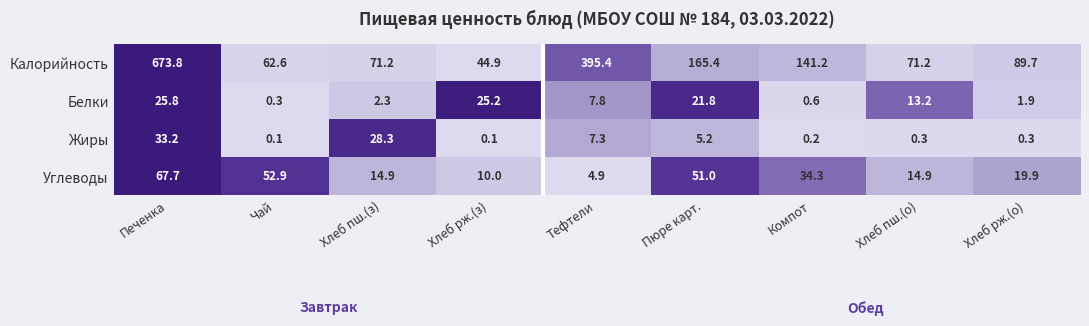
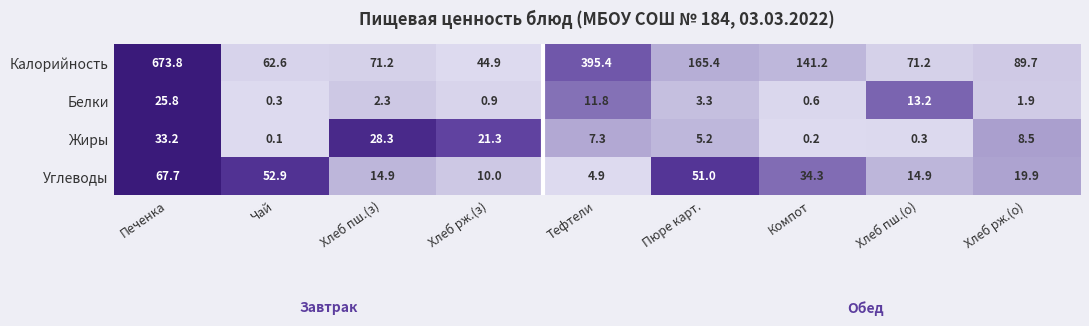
  {
    "Калорийность": {
      "Печенка": 673.8,
      "Чай": 62.6,
      "Хлеб пш.(з)": 71.2,
      "Хлеб рж.(з)": 44.9,
      "Тефтели": 395.4,
      "Пюре карт.": 165.4,
      "Компот": 141.2,
      "Хлеб пш.(о)": 71.2,
      "Хлеб рж.(о)": 89.7
    },
    "Белки": {
      "Печенка": 25.8,
      "Чай": 0.3,
      "Хлеб пш.(з)": 2.3,
-     "Хлеб рж.(з)": 25.2,
-     "Тефтели": 7.8,
-     "Пюре карт.": 21.8,
+     "Хлеб рж.(з)": 0.9,
+     "Тефтели": 11.8,
+     "Пюре карт.": 3.3,
      "Компот": 0.6,
      "Хлеб пш.(о)": 13.2,
      "Хлеб рж.(о)": 1.9
    },
    "Жиры": {
      "Печенка": 33.2,
      "Чай": 0.1,
      "Хлеб пш.(з)": 28.3,
-     "Хлеб рж.(з)": 0.1,
+     "Хлеб рж.(з)": 21.3,
      "Тефтели": 7.3,
      "Пюре карт.": 5.2,
      "Компот": 0.2,
      "Хлеб пш.(о)": 0.3,
-     "Хлеб рж.(о)": 0.3
+     "Хлеб рж.(о)": 8.5
    },
    "Углеводы": {
      "Печенка": 67.7,
      "Чай": 52.9,
      "Хлеб пш.(з)": 14.9,
      "Хлеб рж.(з)": 10.0,
      "Тефтели": 4.9,
      "Пюре карт.": 51.0,
      "Компот": 34.3,
      "Хлеб пш.(о)": 14.9,
      "Хлеб рж.(о)": 19.9
    }
  }
